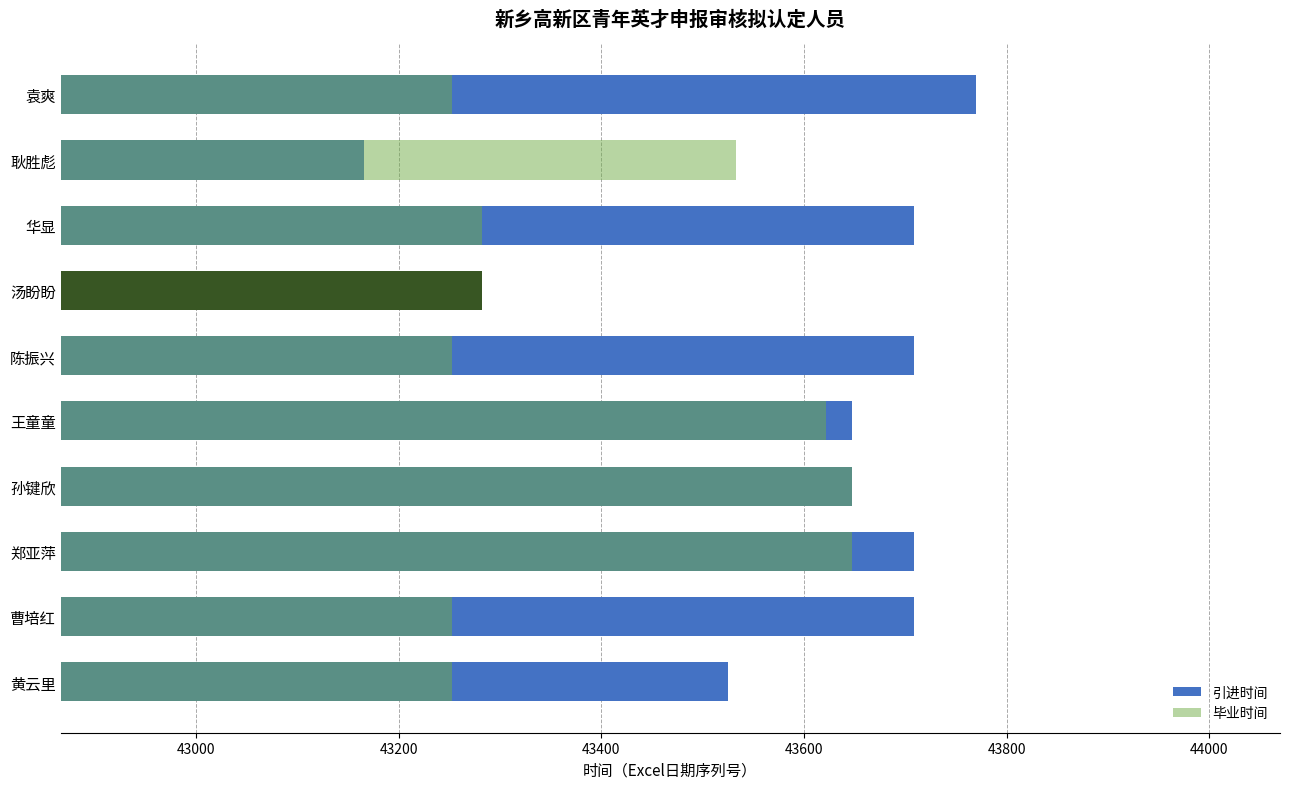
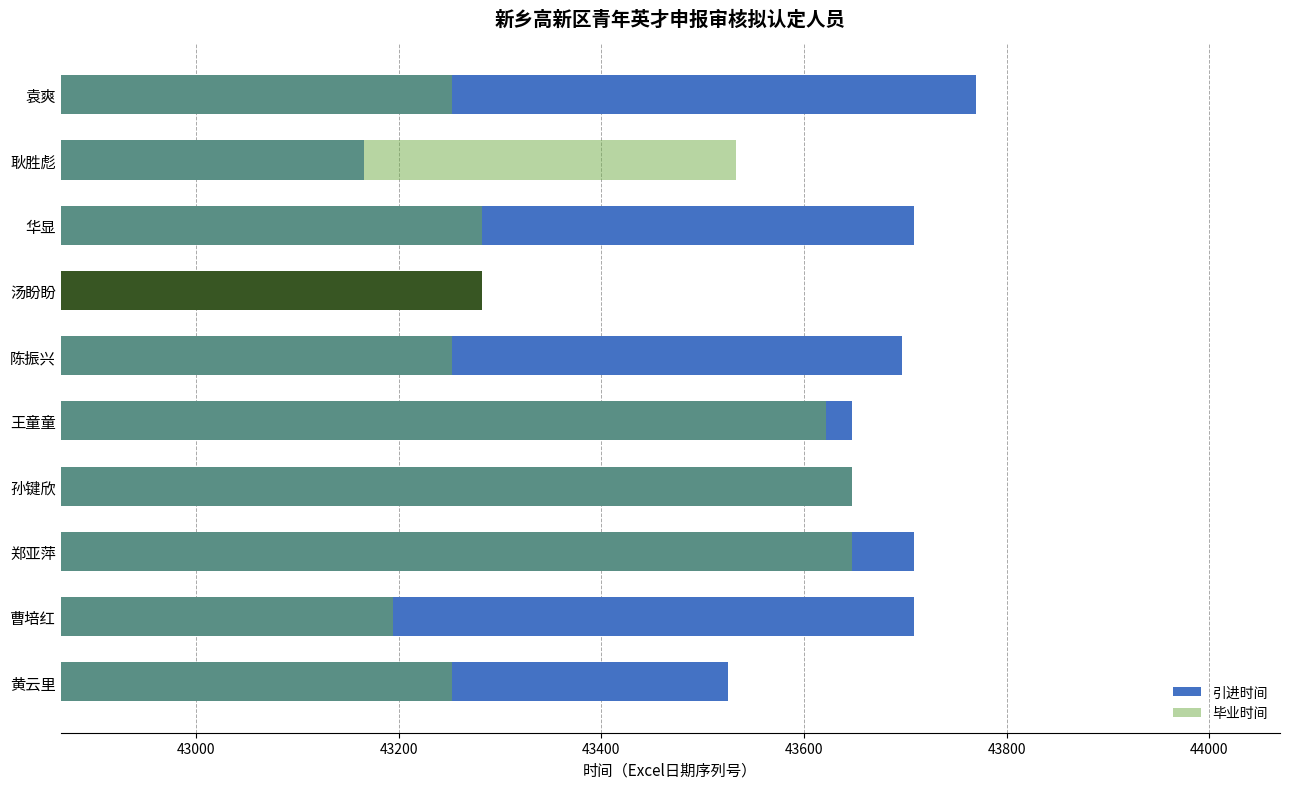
  {
    "引进时间": {
      "袁爽": 43770,
      "华显": 43709,
      "汤盼盼": 43282,
-     "陈振兴": 43709,
+     "陈振兴": 43697,
      "王童童": 43647,
      "孙键欣": 43647,
      "郑亚萍": 43709,
      "曹培红": 43709,
      "黄云里": 43525
    },
    "毕业时间": {
      "耿胜彪": 43533,
      "汤盼盼": 43282,
      "孙键欣": 43647,
-     "曹培红": 43252
+     "曹培红": 43194
    }
  }
